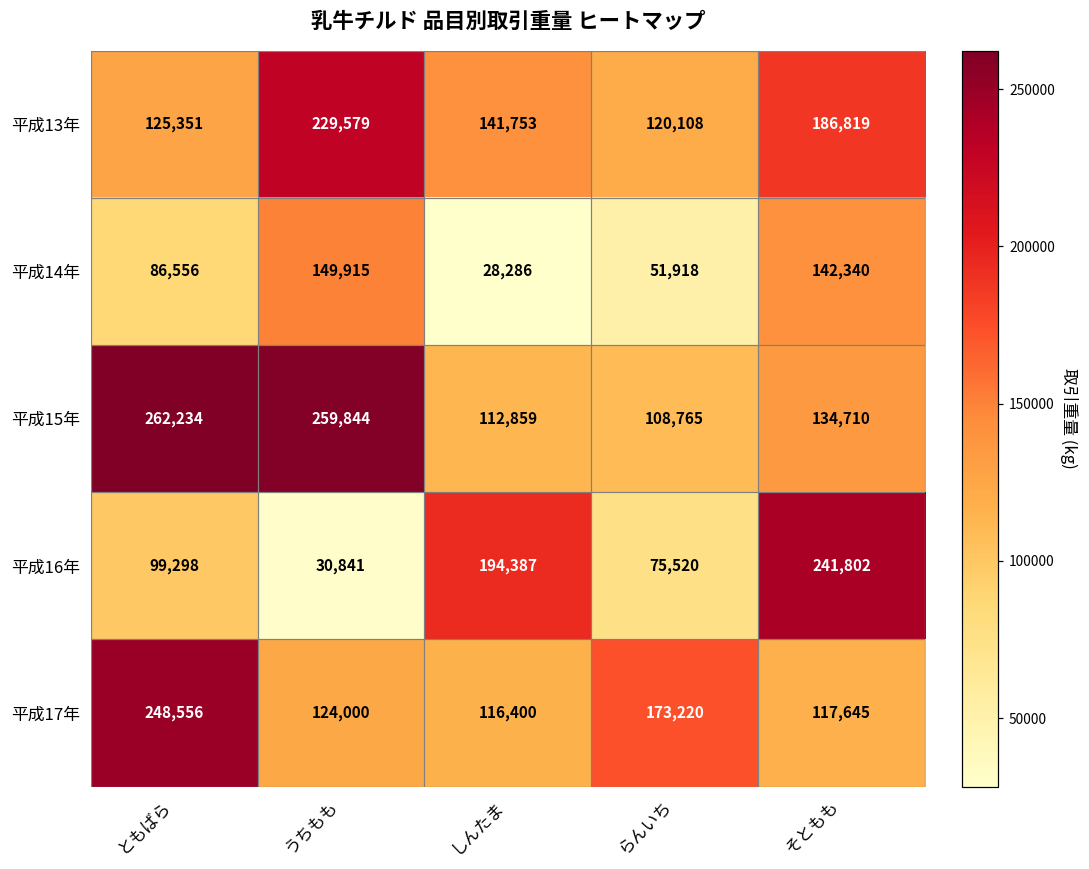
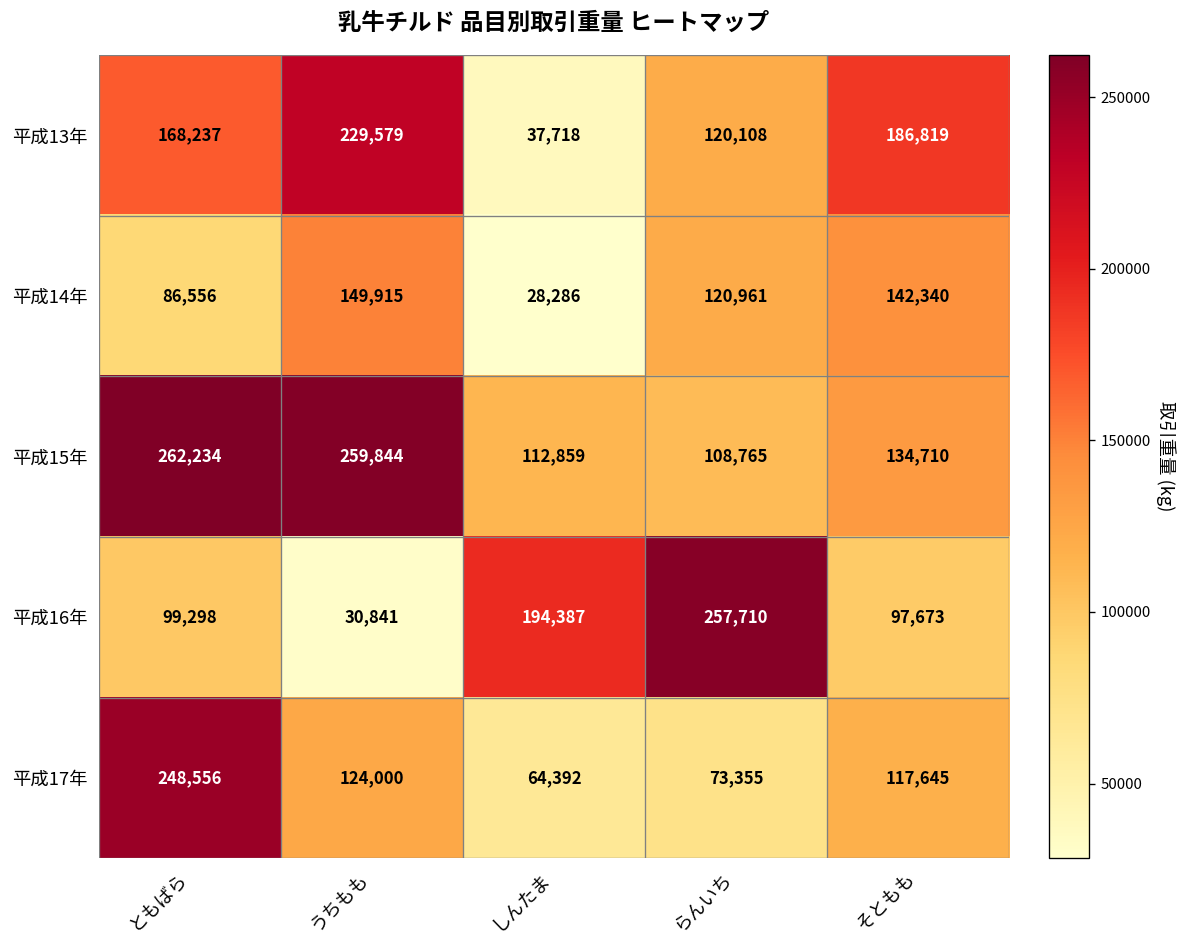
  {
    "平成13年": {
-     "ともばら": "125,351",
+     "ともばら": "168,237",
      "うちもも": "229,579",
-     "しんたま": "141,753",
+     "しんたま": "37,718",
      "らんいち": "120,108",
      "そともも": "186,819"
    },
    "平成14年": {
      "ともばら": "86,556",
      "うちもも": "149,915",
      "しんたま": "28,286",
-     "らんいち": "51,918",
+     "らんいち": "120,961",
      "そともも": "142,340"
    },
    "平成15年": {
      "ともばら": "262,234",
      "うちもも": "259,844",
      "しんたま": "112,859",
      "らんいち": "108,765",
      "そともも": "134,710"
    },
    "平成16年": {
      "ともばら": "99,298",
      "うちもも": "30,841",
      "しんたま": "194,387",
-     "らんいち": "75,520",
-     "そともも": "241,802"
+     "らんいち": "257,710",
+     "そともも": "97,673"
    },
    "平成17年": {
      "ともばら": "248,556",
      "うちもも": "124,000",
-     "しんたま": "116,400",
-     "らんいち": "173,220",
+     "しんたま": "64,392",
+     "らんいち": "73,355",
      "そともも": "117,645"
    }
  }
